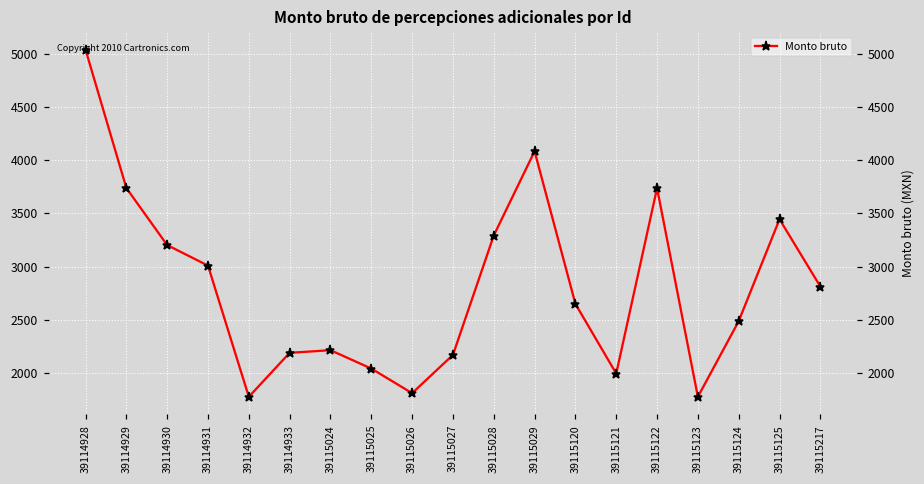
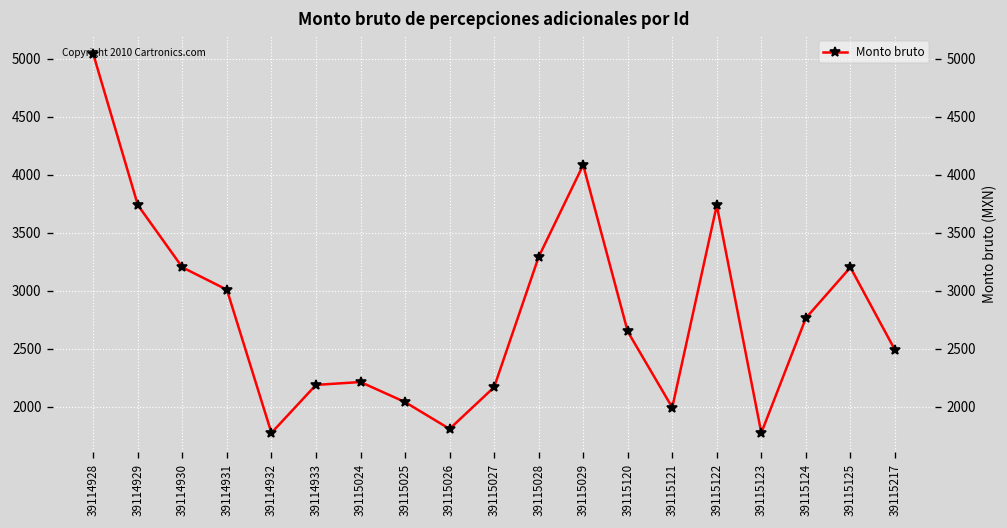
  {
    "39114929": 3700,
    "39114930": 3200,
    "39114931": 3000,
    "39114932": 1800,
    "39114933": 2200,
    "39115024": 2200,
    "39115025": 2000,
    "39115026": 1800,
    "39115027": 2200,
    "39115028": 3300,
    "39115029": 4100,
    "39115120": 2600,
    "39115121": 2000,
    "39115122": 3700,
    "39115123": 1800,
-   "39115124": 2500,
-   "39115125": 3400,
-   "39115217": 2800
+   "39115124": 2800,
+   "39115125": 3200,
+   "39115217": 2500
  }
